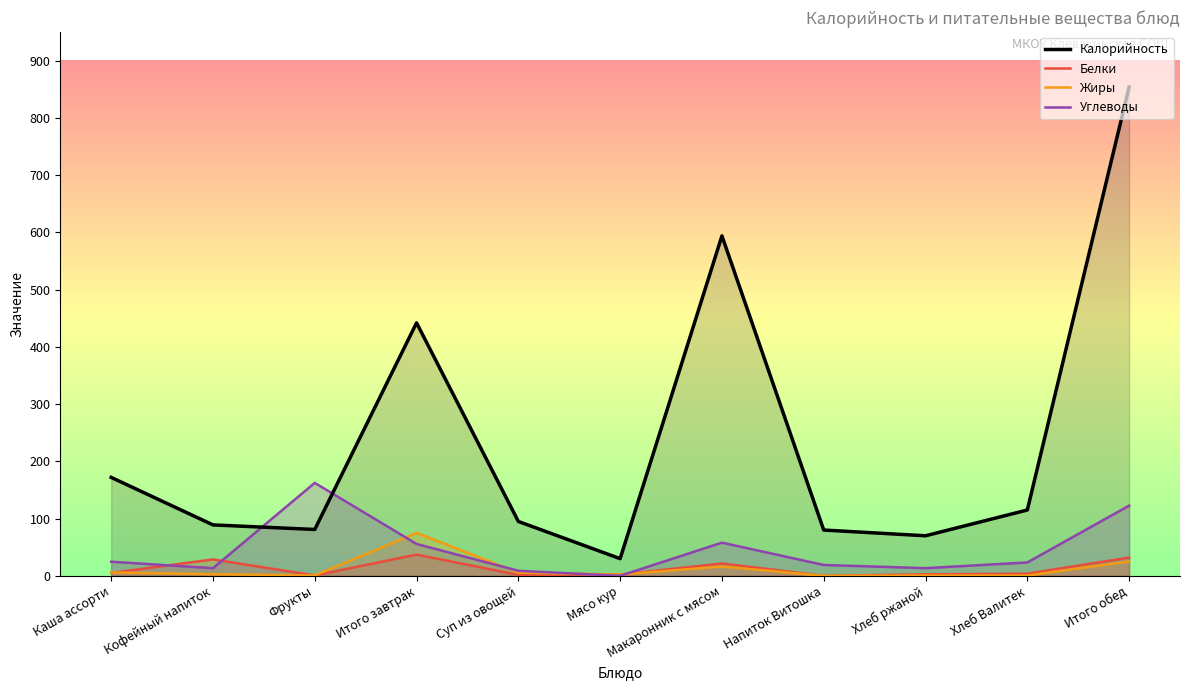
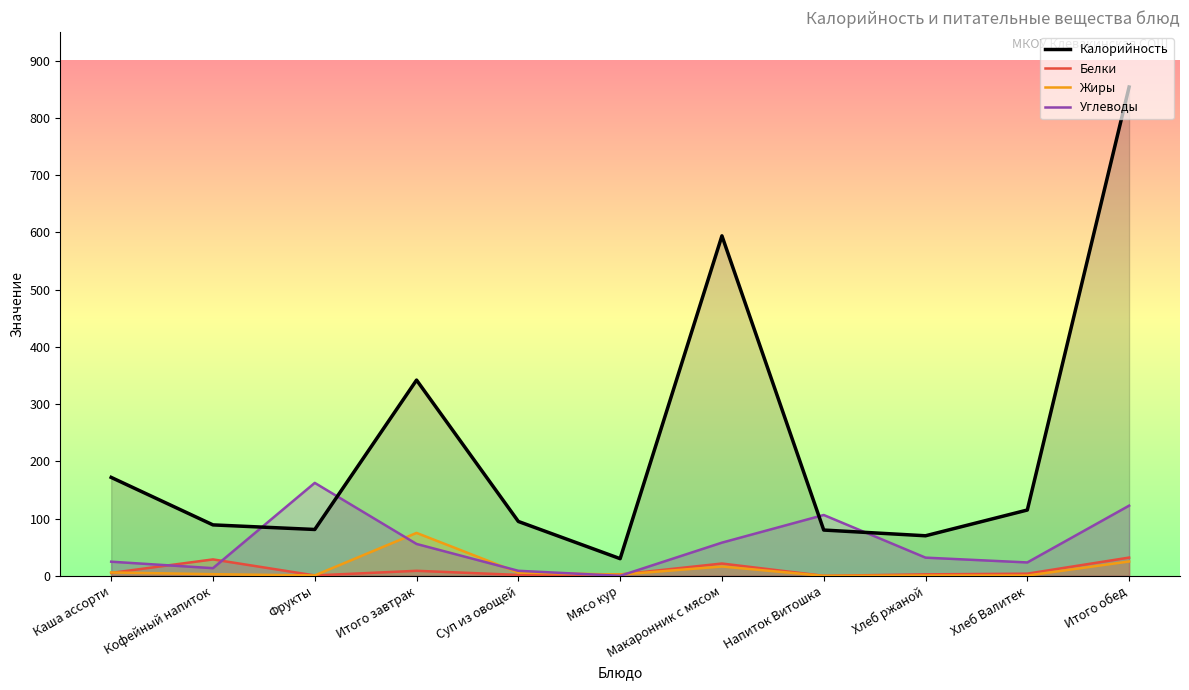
  {
    "Калорийность": {
      "Каша ассорти": 170,
      "Кофейный напиток": 90,
      "Фрукты": 80,
-     "Итого завтрак": 440,
+     "Итого завтрак": 340,
      "Суп из овощей": 100,
      "Мясо кур": 30,
      "Макаронник с мясом": 590,
      "Напиток Витошка": 80,
      "Хлеб ржаной": 70,
      "Хлеб Валитек": 120
    },
    "Белки": {
      "Кофейный напиток": 30,
-     "Итого завтрак": 40,
+     "Итого завтрак": 10,
      "Макаронник с мясом": 20,
      "Итого обед": 30
    },
    "Жиры": {
      "Кофейный напиток": 0,
      "Итого завтрак": 80,
      "Макаронник с мясом": 20,
      "Итого обед": 30
    },
    "Углеводы": {
      "Каша ассорти": 20,
      "Кофейный напиток": 10,
      "Фрукты": 160,
      "Итого завтрак": 60,
      "Макаронник с мясом": 60,
-     "Напиток Витошка": 20,
-     "Хлеб ржаной": 10,
+     "Напиток Витошка": 110,
+     "Хлеб ржаной": 30,
      "Хлеб Валитек": 20,
      "Итого обед": 120
    }
  }
